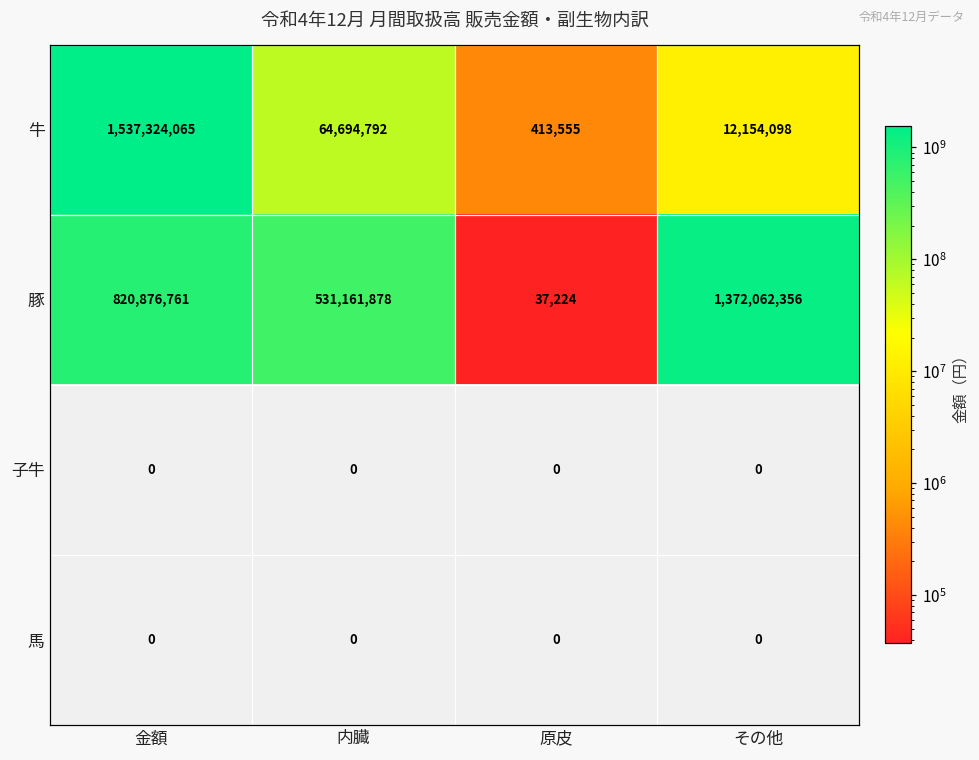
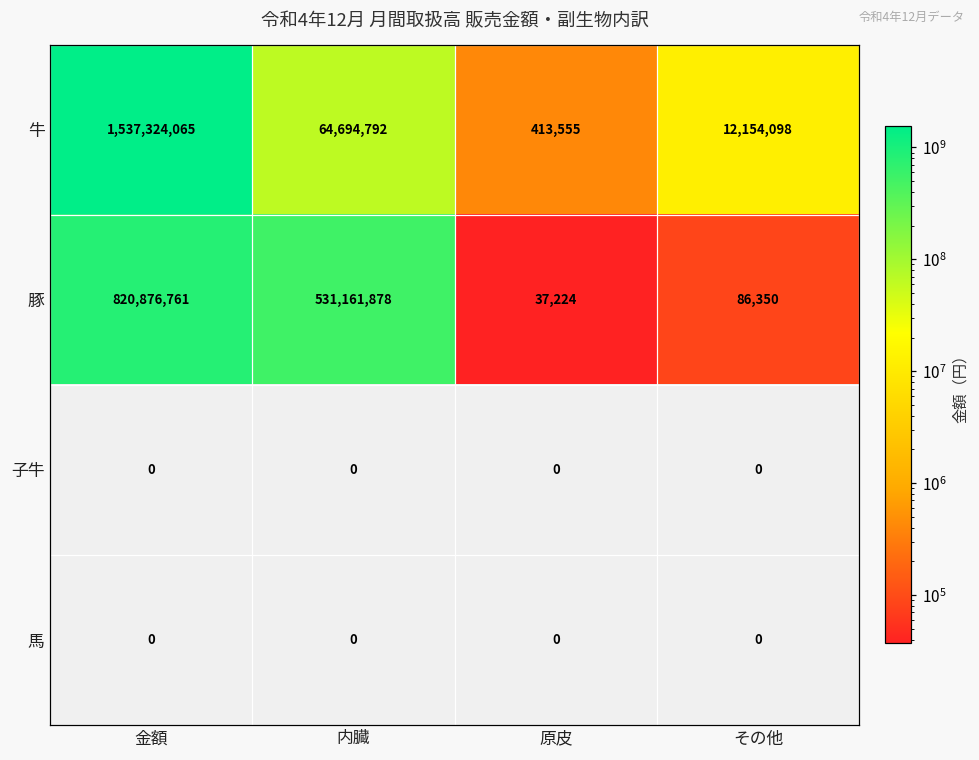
  {
    "牛": {
      "金額": "1,537,324,065",
      "内臓": "64,694,792",
      "原皮": "413,555",
      "その他": "12,154,098"
    },
    "豚": {
      "金額": "820,876,761",
      "内臓": "531,161,878",
      "原皮": "37,224",
-     "その他": "1,372,062,356"
+     "その他": "86,350"
    }
  }
